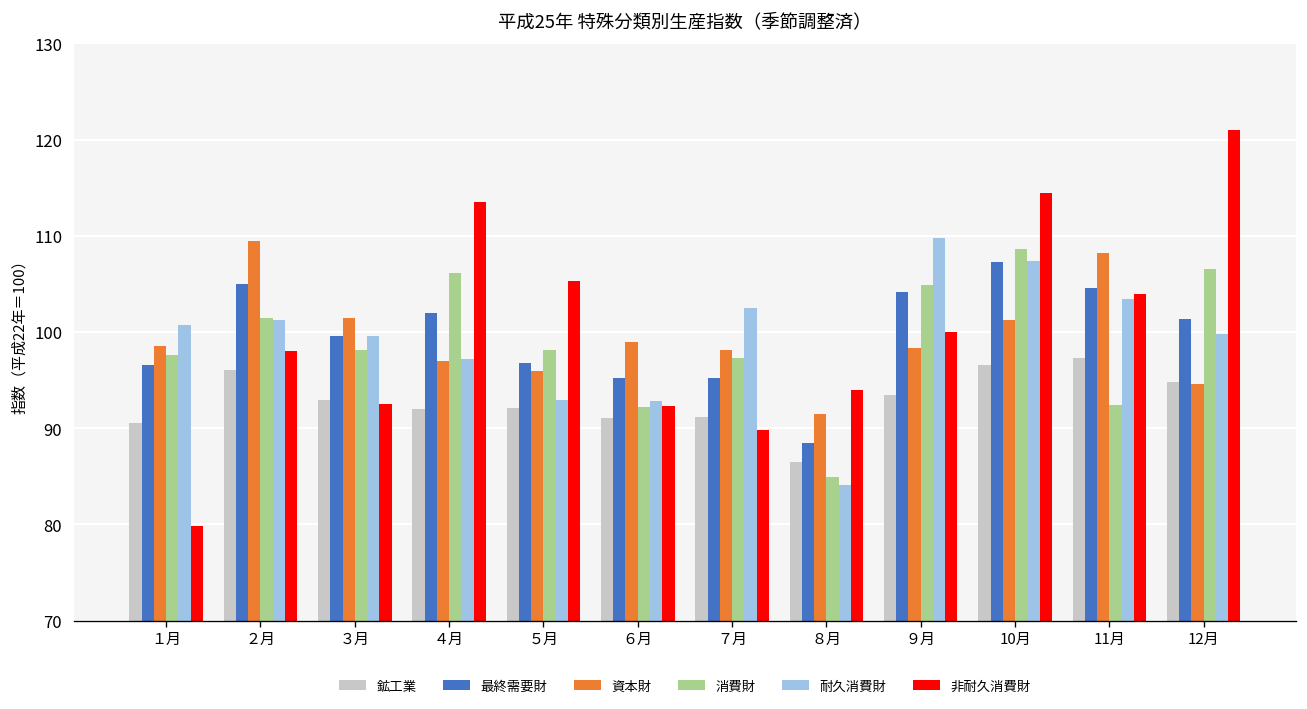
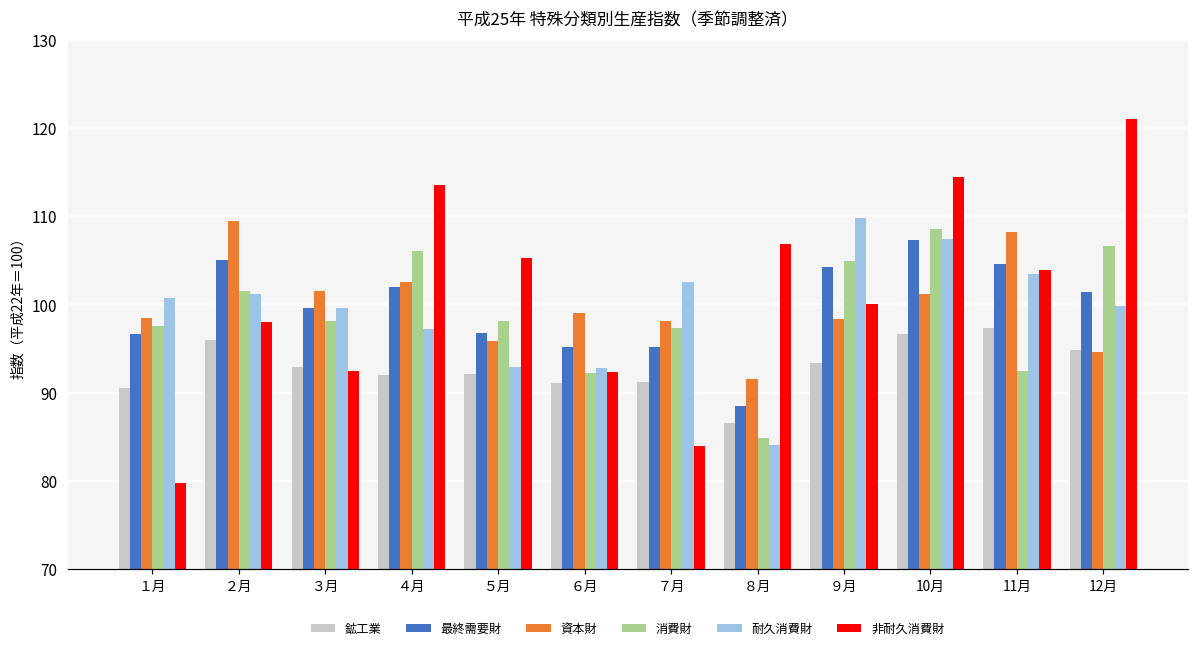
  {
    "最終需要財": {
      "１月": 97,
      "２月": 105,
      "３月": 100,
      "４月": 102,
      "５月": 97,
      "６月": 95,
      "７月": 95,
      "８月": 89,
      "９月": 104,
      "10月": 107,
      "11月": 105,
      "12月": 101
    },
    "資本財": {
      "１月": 99,
      "２月": 110,
      "３月": 102,
-     "４月": 97,
+     "４月": 103,
      "５月": 96,
      "６月": 99,
      "７月": 98,
      "８月": 92,
      "９月": 98,
      "10月": 101,
      "11月": 108,
      "12月": 95
    },
    "消費財": {
      "１月": 98,
      "２月": 102,
      "３月": 98,
      "４月": 106,
      "５月": 98,
      "６月": 92,
      "７月": 97,
      "８月": 85,
      "９月": 105,
      "10月": 109,
      "11月": 92,
      "12月": 107
    },
    "非耐久消費財": {
      "１月": 80,
      "２月": 98,
      "３月": 93,
      "４月": 114,
      "５月": 105,
      "６月": 92,
-     "７月": 90,
-     "８月": 94,
+     "７月": 84,
+     "８月": 107,
      "９月": 100,
      "10月": 115,
      "11月": 104,
      "12月": 121
    }
  }
